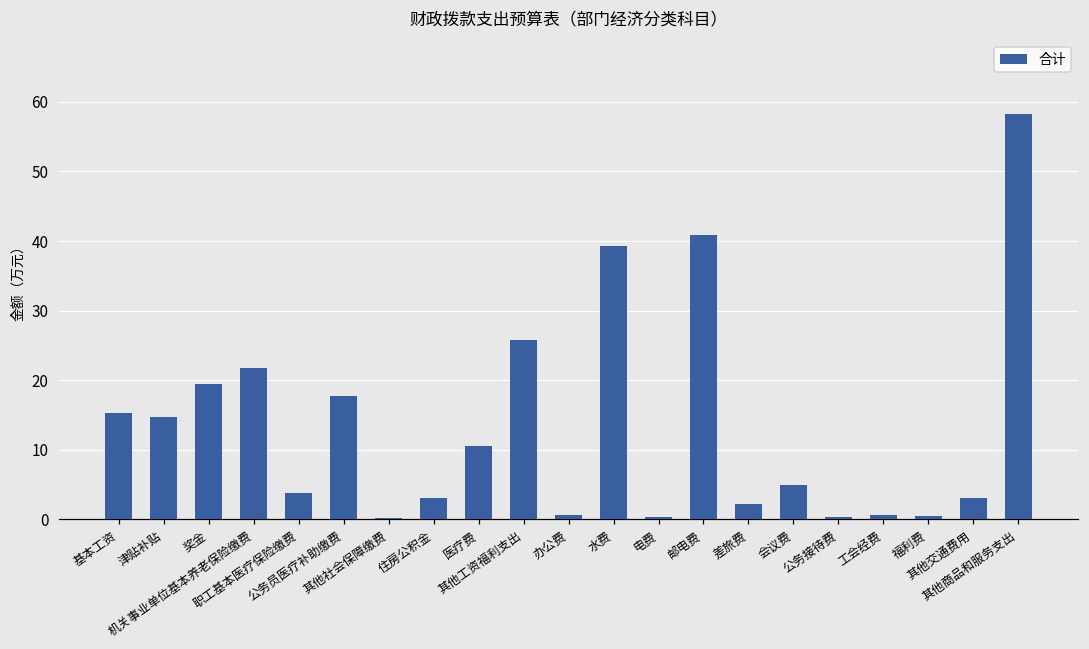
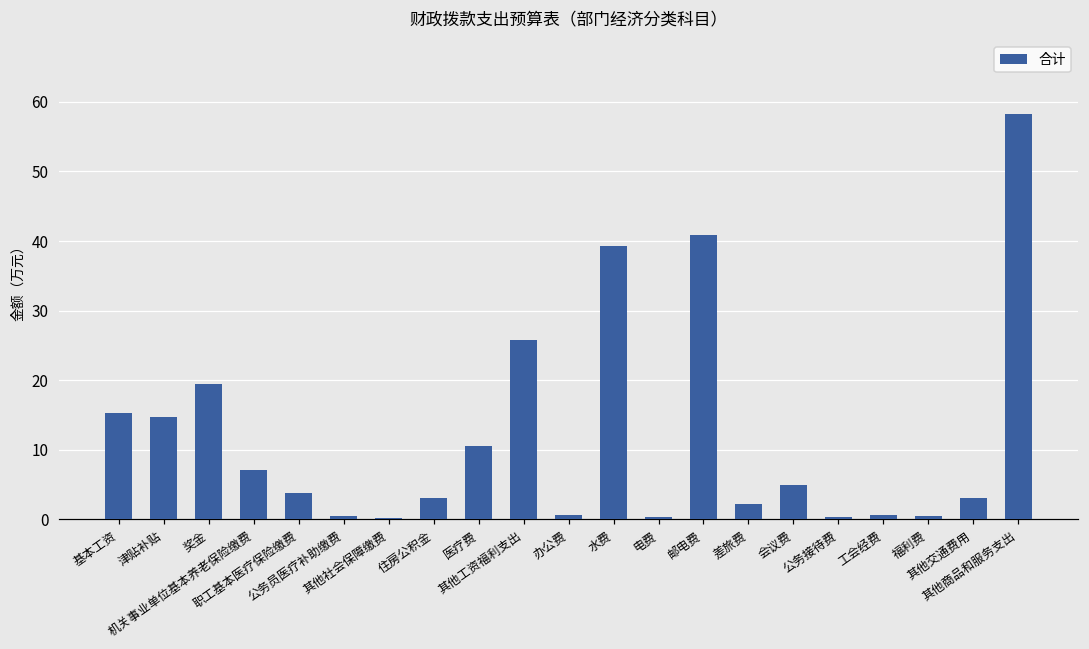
  {
    "基本工资": 15,
    "津贴补贴": 15,
    "奖金": 19,
-   "机关事业单位基本养老保险缴费": 22,
+   "机关事业单位基本养老保险缴费": 7,
    "职工基本医疗保险缴费": 4,
-   "公务员医疗补助缴费": 18,
+   "公务员医疗补助缴费": 0,
    "住房公积金": 3,
    "医疗费": 11,
    "其他工资福利支出": 26,
    "办公费": 1,
    "水费": 39,
    "邮电费": 41,
    "差旅费": 2,
    "会议费": 5,
    "工会经费": 1,
    "福利费": 0,
    "其他交通费用": 3,
    "其他商品和服务支出": 58
  }
